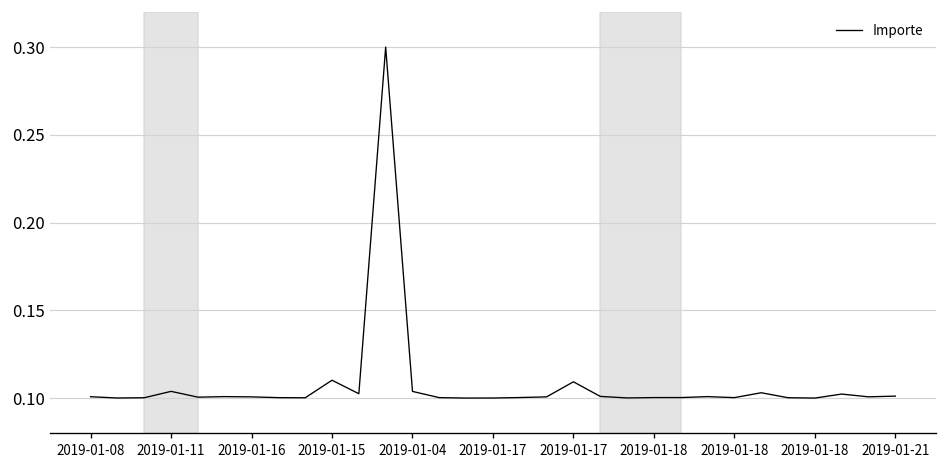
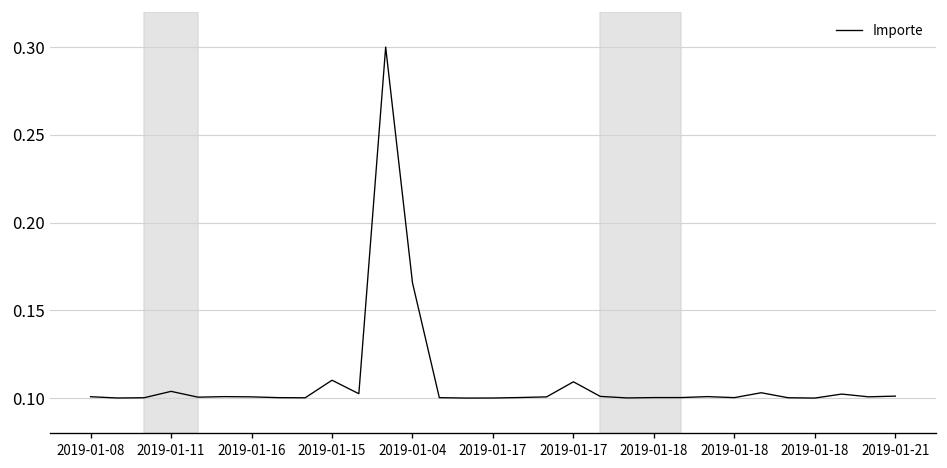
  {
    "2019-01-11": 0.104,
    "2019-01-15": 0.110,
-   "2019-01-04": 0.104
+   "2019-01-04": 0.166
  }
